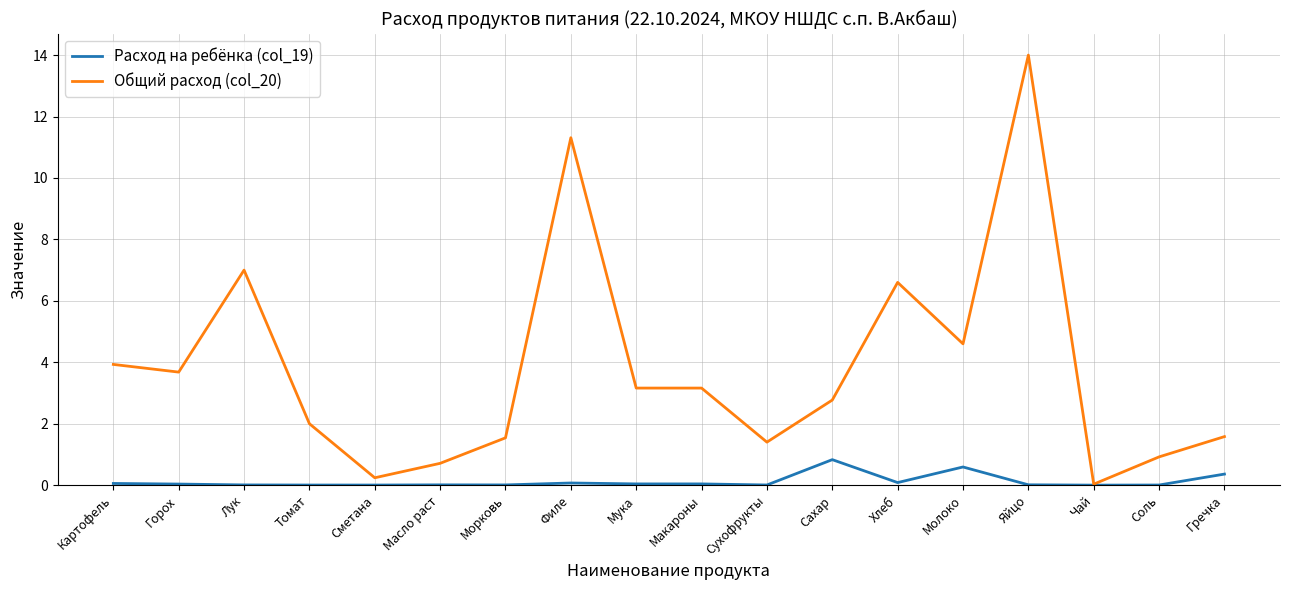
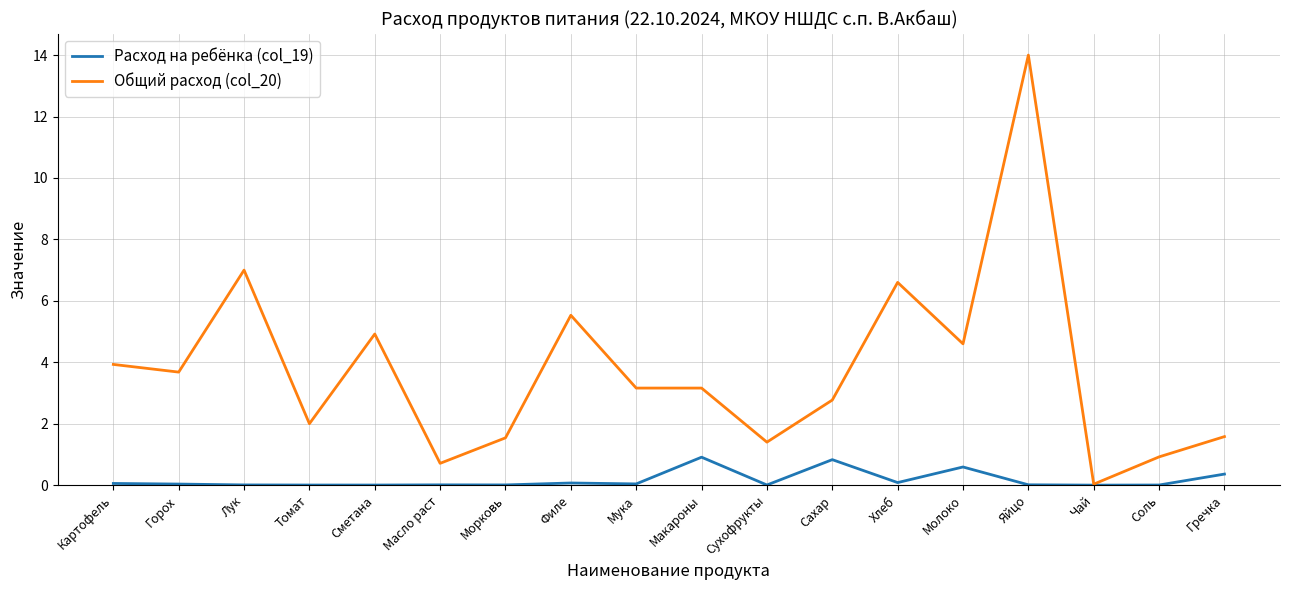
  {
    "Расход на ребёнка (col_19)": {
      "Картофель": 0.1,
      "Горох": 0.0,
      "Лук": 0.0,
      "Томат": 0.0,
      "Сметана": 0.0,
      "Масло раст": 0.0,
      "Морковь": 0.0,
      "Филе": 0.1,
      "Мука": 0.0,
-     "Макароны": 0.0,
+     "Макароны": 0.9,
      "Сухофрукты": 0.0,
      "Сахар": 0.8,
      "Хлеб": 0.1,
      "Молоко": 0.6,
      "Яйцо": 0.0,
      "Соль": 0.0,
      "Гречка": 0.4
    },
    "Общий расход (col_20)": {
      "Картофель": 3.9,
      "Горох": 3.7,
      "Лук": 7.0,
      "Томат": 2.0,
-     "Сметана": 0.2,
+     "Сметана": 4.9,
      "Масло раст": 0.7,
      "Морковь": 1.5,
-     "Филе": 11.3,
+     "Филе": 5.5,
      "Мука": 3.2,
      "Макароны": 3.2,
      "Сухофрукты": 1.4,
      "Сахар": 2.8,
      "Хлеб": 6.6,
      "Молоко": 4.6,
      "Яйцо": 14.0,
      "Соль": 0.9,
      "Гречка": 1.6
    }
  }
